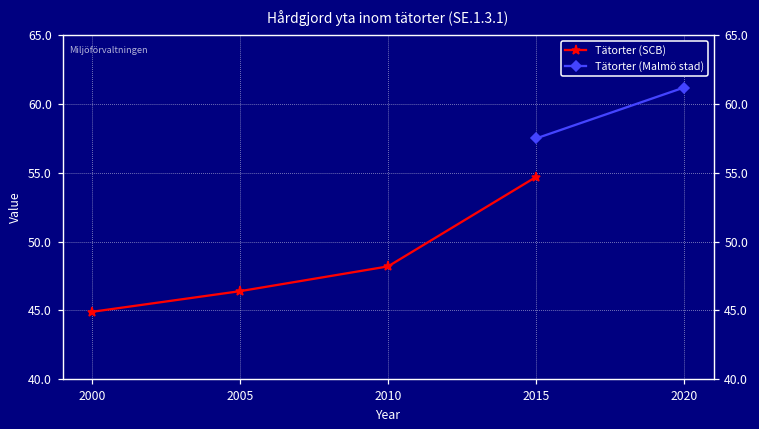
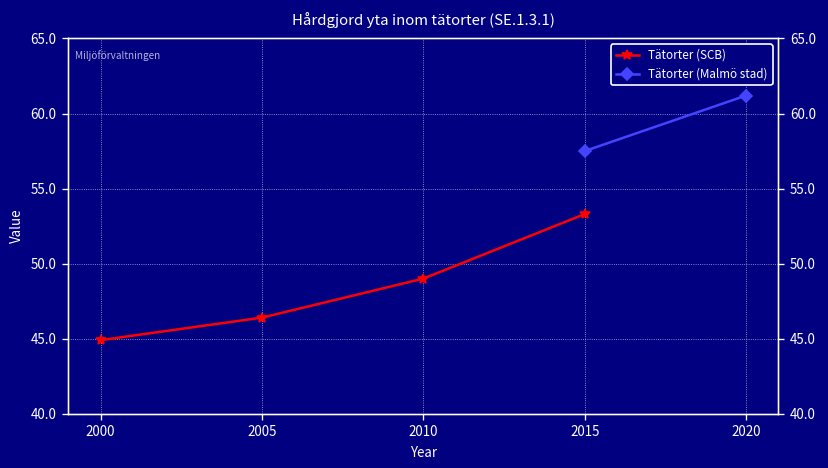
  {
    "Tätorter (SCB)": {
      "2000": 44.9,
      "2005": 46.4,
-     "2010": 48.2,
-     "2015": 54.7
+     "2010": 49.0,
+     "2015": 53.3
    },
    "Tätorter (Malmö stad)": {
      "2015": 57.5,
      "2020": 61.2
    }
  }
